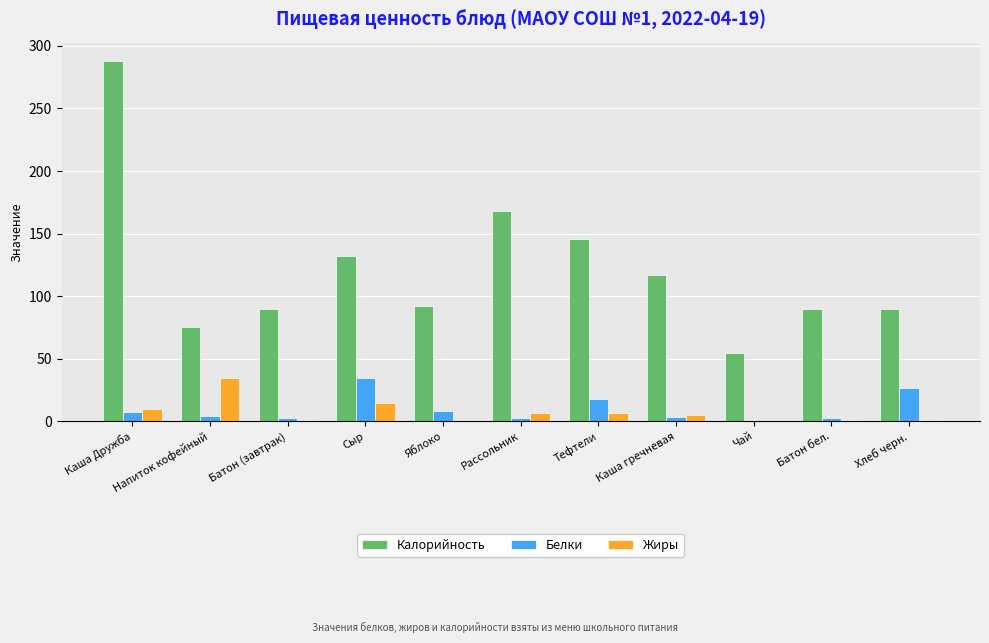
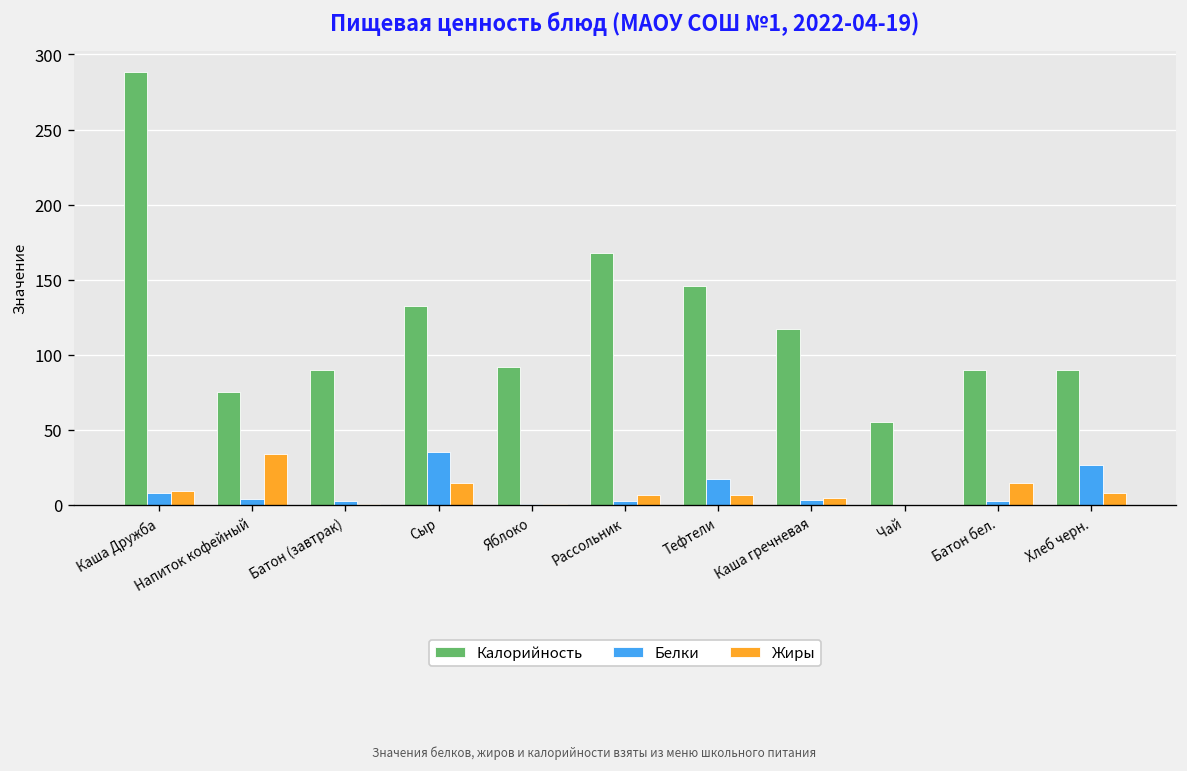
  {
    "Калорийность": {
      "Каша Дружба": 288,
      "Напиток кофейный": 75,
      "Батон (завтрак)": 90,
      "Сыр": 132,
      "Яблоко": 92,
      "Рассольник": 168,
      "Тефтели": 146,
      "Каша гречневая": 117,
      "Чай": 55,
      "Батон бел.": 90,
      "Хлеб черн.": 90
    },
    "Белки": {
      "Каша Дружба": 8,
      "Напиток кофейный": 4,
      "Батон (завтрак)": 3,
      "Сыр": 35,
-     "Яблоко": 9,
+     "Яблоко": 1,
      "Рассольник": 3,
      "Тефтели": 18,
      "Каша гречневая": 3,
      "Чай": 0,
      "Батон бел.": 3,
      "Хлеб черн.": 26
    },
    "Жиры": {
      "Каша Дружба": 10,
      "Напиток кофейный": 34,
      "Сыр": 15,
      "Рассольник": 7,
      "Тефтели": 7,
      "Каша гречневая": 5,
      "Чай": 0,
-     "Батон бел.": 1,
-     "Хлеб черн.": 1
+     "Батон бел.": 15,
+     "Хлеб черн.": 8
    }
  }
